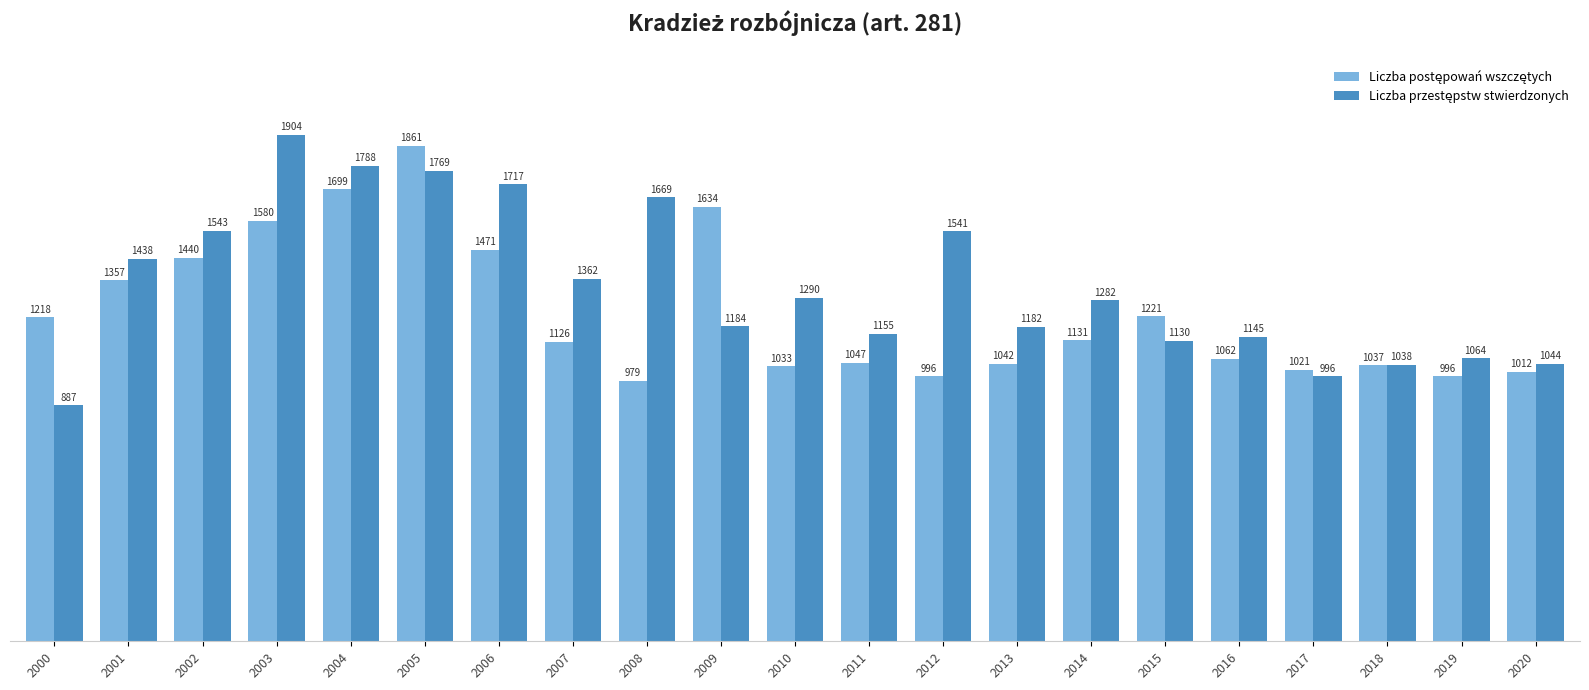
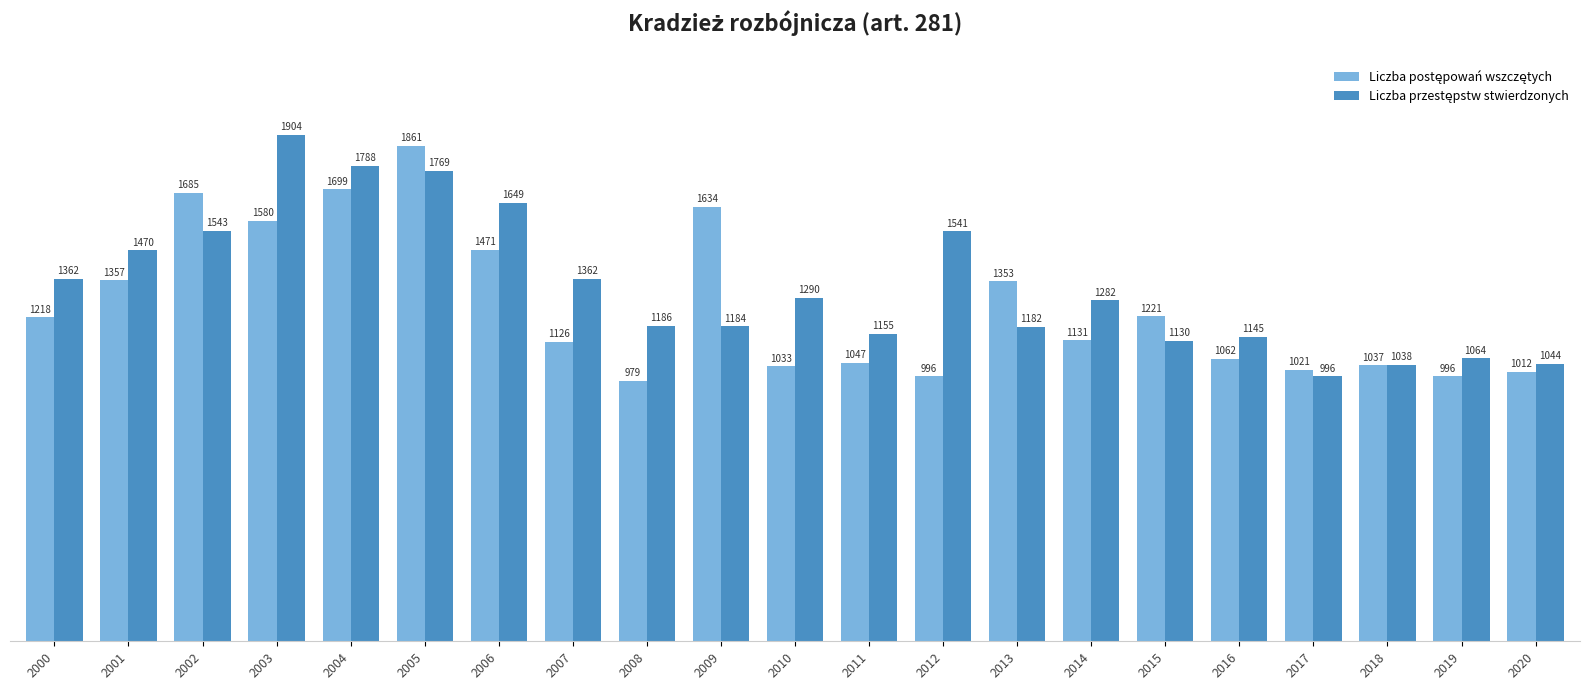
  {
    "Liczba postępowań wszczętych": {
      "2000": 1218,
      "2001": 1357,
-     "2002": 1440,
+     "2002": 1685,
      "2003": 1580,
      "2004": 1699,
      "2005": 1861,
      "2006": 1471,
      "2007": 1126,
      "2008": 979,
      "2009": 1634,
      "2010": 1033,
      "2011": 1047,
      "2012": 996,
-     "2013": 1042,
+     "2013": 1353,
      "2014": 1131,
      "2015": 1221,
      "2016": 1062,
      "2017": 1021,
      "2018": 1037,
      "2019": 996,
      "2020": 1012
    },
    "Liczba przestępstw stwierdzonych": {
-     "2000": 887,
-     "2001": 1438,
+     "2000": 1362,
+     "2001": 1470,
      "2002": 1543,
      "2003": 1904,
      "2004": 1788,
      "2005": 1769,
-     "2006": 1717,
+     "2006": 1649,
      "2007": 1362,
-     "2008": 1669,
+     "2008": 1186,
      "2009": 1184,
      "2010": 1290,
      "2011": 1155,
      "2012": 1541,
      "2013": 1182,
      "2014": 1282,
      "2015": 1130,
      "2016": 1145,
      "2017": 996,
      "2018": 1038,
      "2019": 1064,
      "2020": 1044
    }
  }
